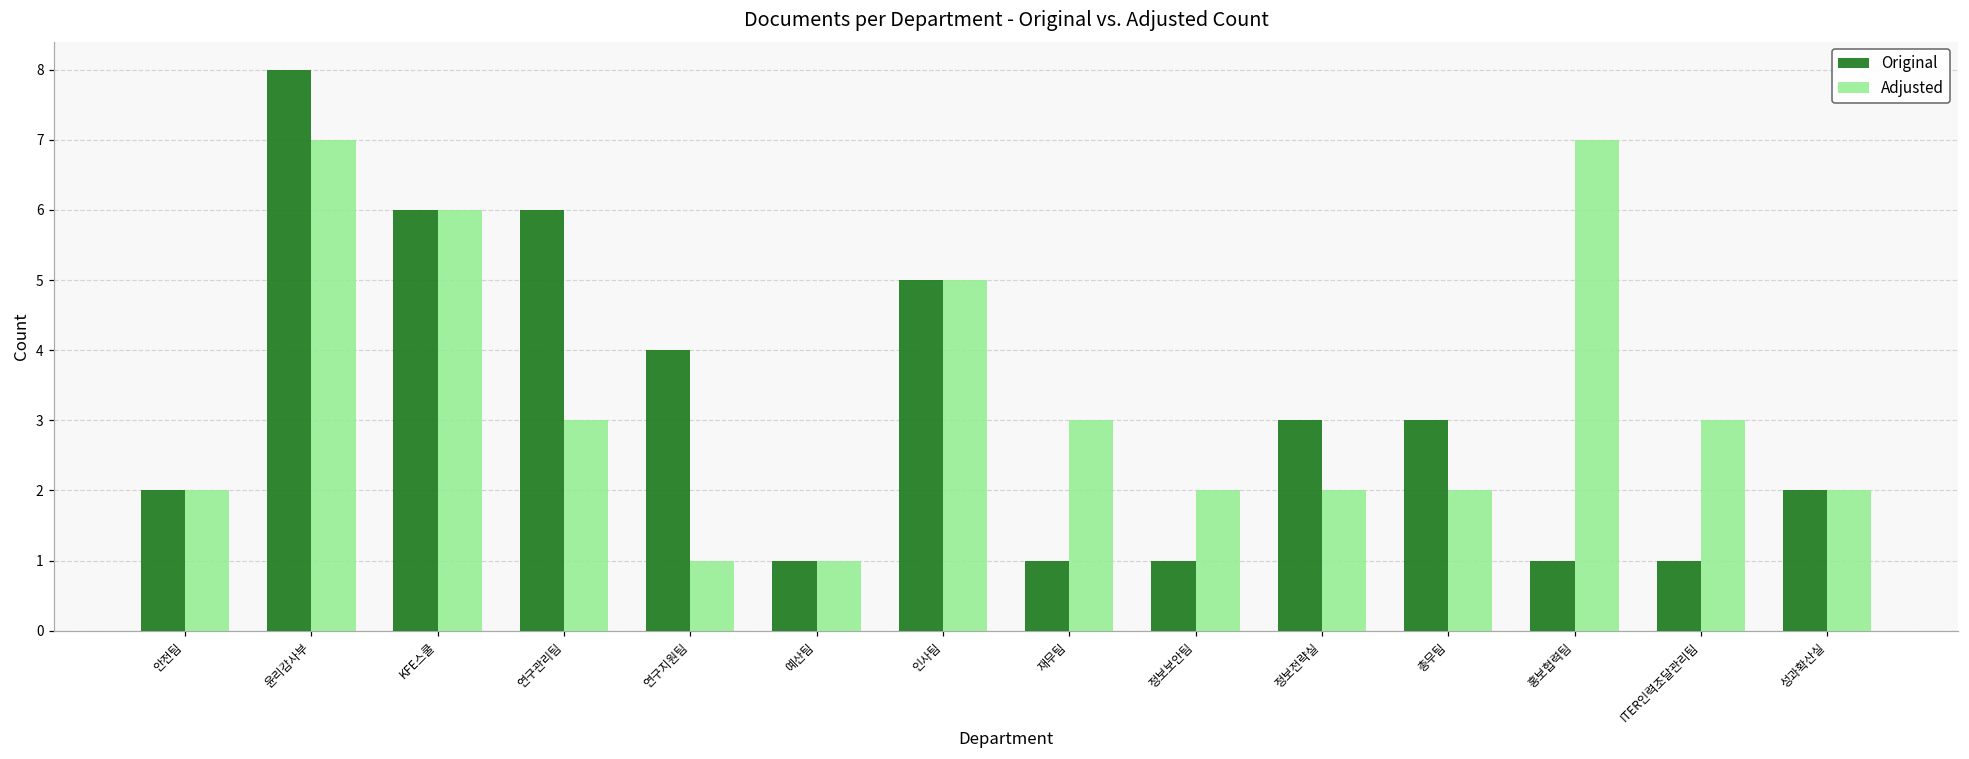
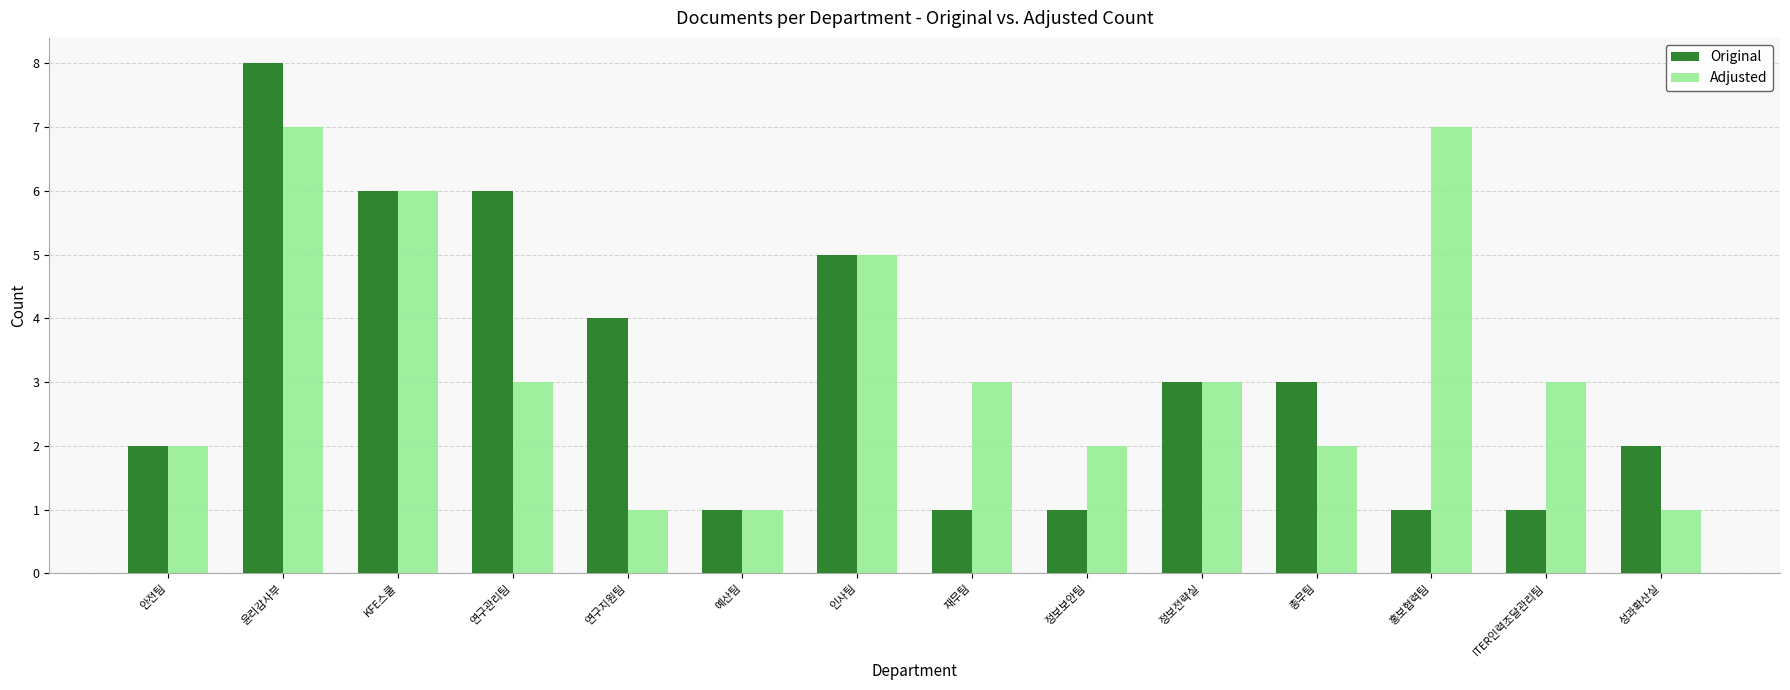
  {
    "Original": {
      "안전팀": 2,
      "윤리감사부": 8,
      "KFE스쿨": 6,
      "연구관리팀": 6,
      "연구지원팀": 4,
      "예산팀": 1,
      "인사팀": 5,
      "재무팀": 1,
      "정보보안팀": 1,
      "정보전략실": 3,
      "총무팀": 3,
      "홍보협력팀": 1,
      "ITER인력조달관리팀": 1,
      "성과확산실": 2
    },
    "Adjusted": {
      "안전팀": 2,
      "윤리감사부": 7,
      "KFE스쿨": 6,
      "연구관리팀": 3,
      "연구지원팀": 1,
      "예산팀": 1,
      "인사팀": 5,
      "재무팀": 3,
      "정보보안팀": 2,
-     "정보전략실": 2,
+     "정보전략실": 3,
      "총무팀": 2,
      "홍보협력팀": 7,
      "ITER인력조달관리팀": 3,
-     "성과확산실": 2
+     "성과확산실": 1
    }
  }
